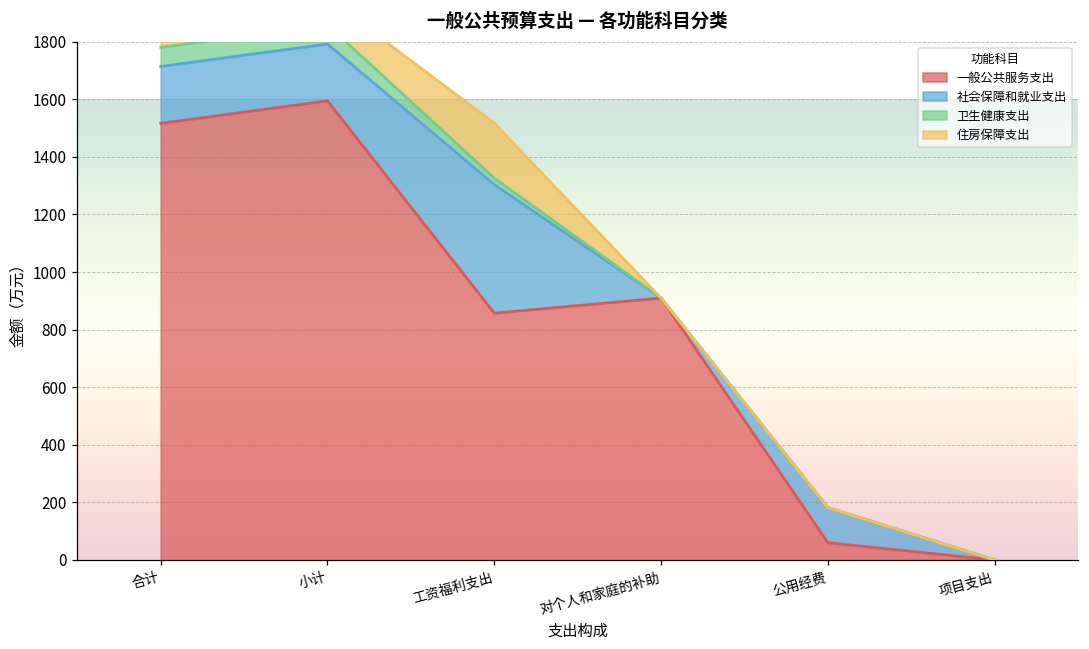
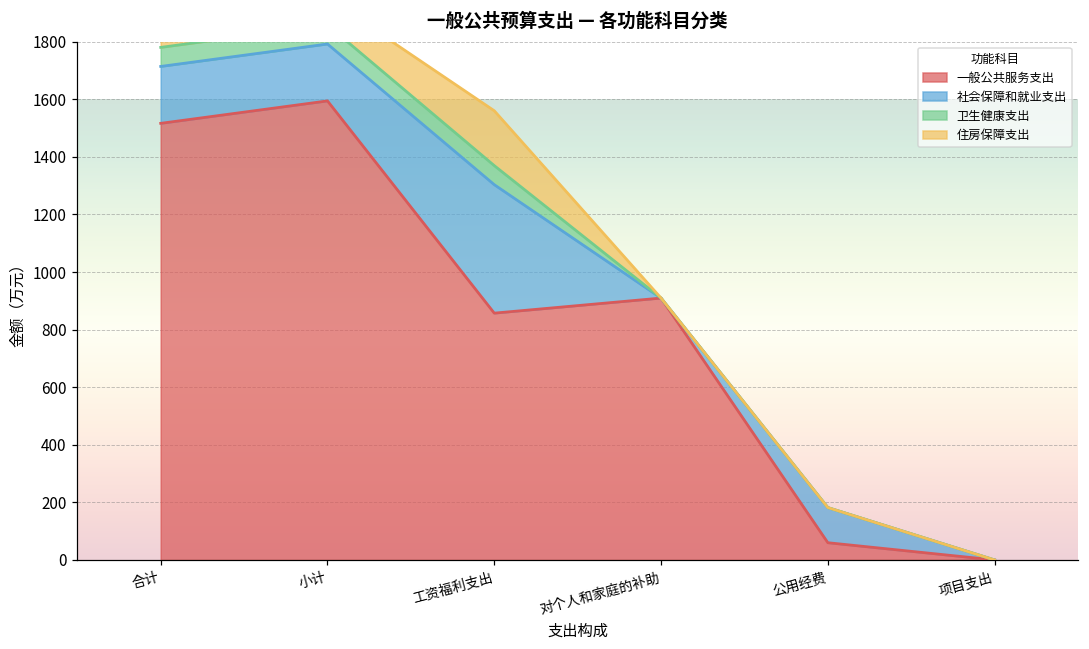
  {
    "一般公共服务支出": {
      "合计": 1520,
      "小计": 1590,
      "工资福利支出": 860,
      "公用经费": 60
    },
    "社会保障和就业支出": {
      "合计": 200,
      "小计": 200,
      "工资福利支出": 450
    },
    "卫生健康支出": {
      "合计": 70,
-     "工资福利支出": 20
+     "工资福利支出": 70
    },
    "住房保障支出": {
      "工资福利支出": 190
    }
  }
